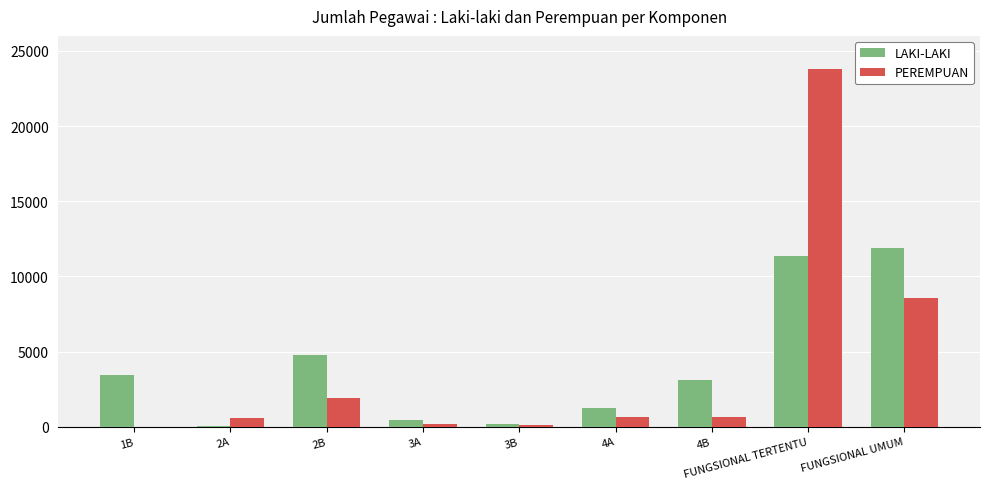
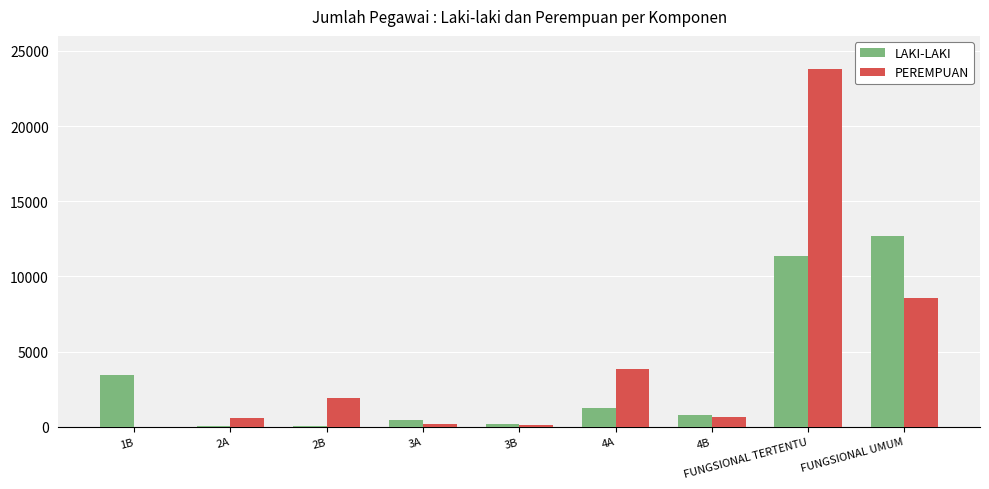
  {
    "LAKI-LAKI": {
      "1B": 3500,
-     "2B": 4800,
+     "2B": 0,
      "3A": 400,
      "3B": 200,
      "4A": 1200,
-     "4B": 3100,
+     "4B": 800,
      "FUNGSIONAL TERTENTU": 11400,
-     "FUNGSIONAL UMUM": 11900
+     "FUNGSIONAL UMUM": 12700
    },
    "PEREMPUAN": {
      "1B": 0,
      "2A": 600,
      "2B": 1900,
-     "4A": 700,
+     "4A": 3800,
      "4B": 600,
      "FUNGSIONAL TERTENTU": 23800,
      "FUNGSIONAL UMUM": 8600
    }
  }
